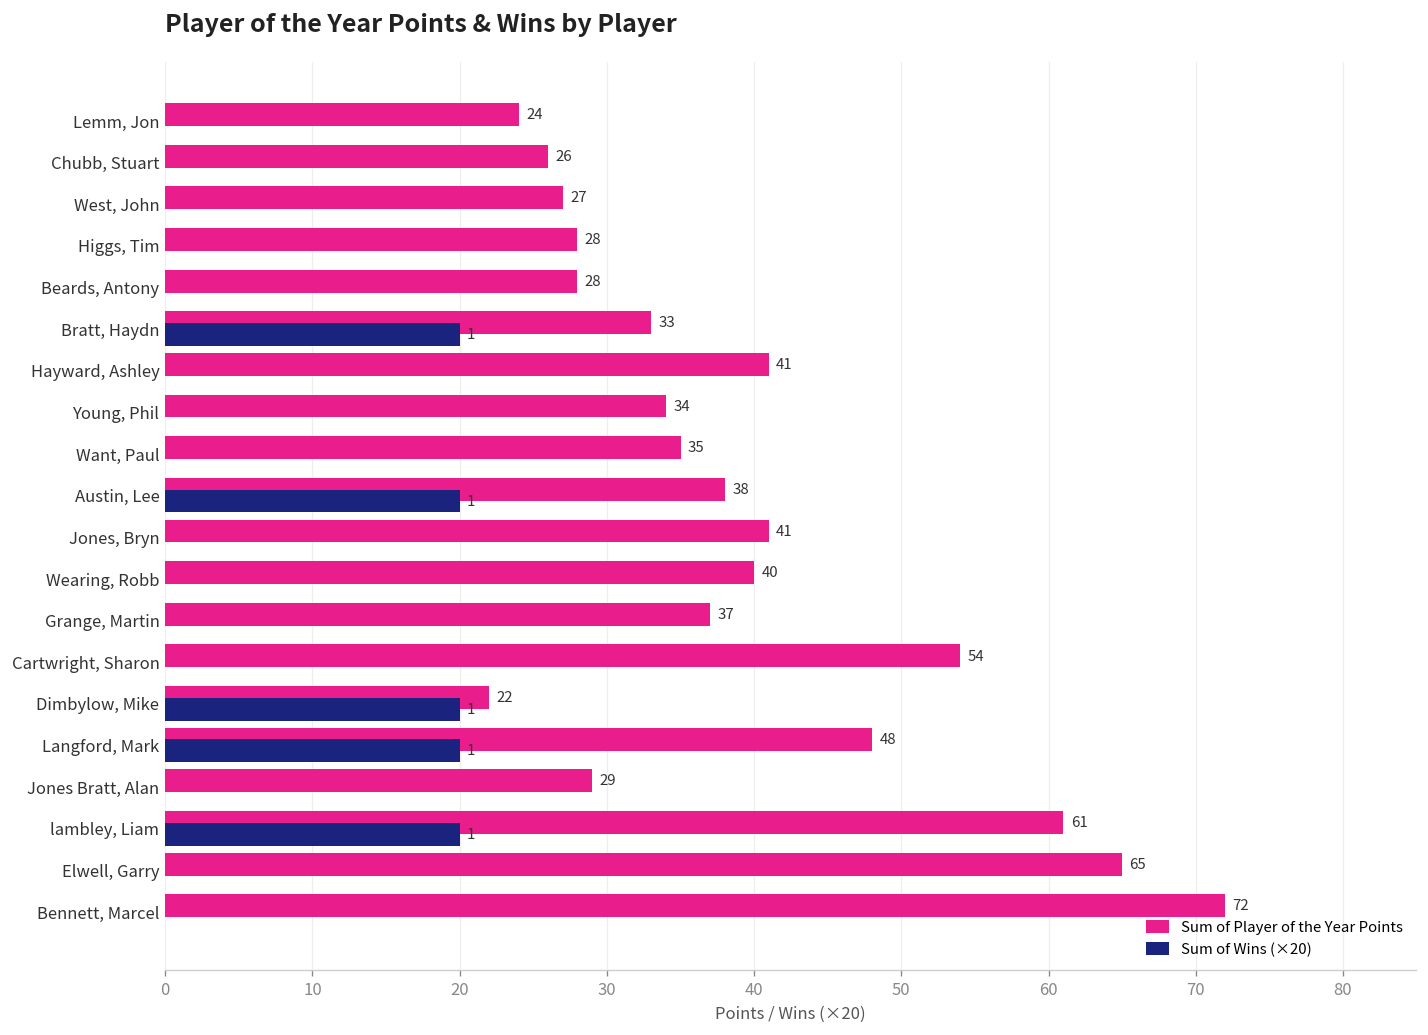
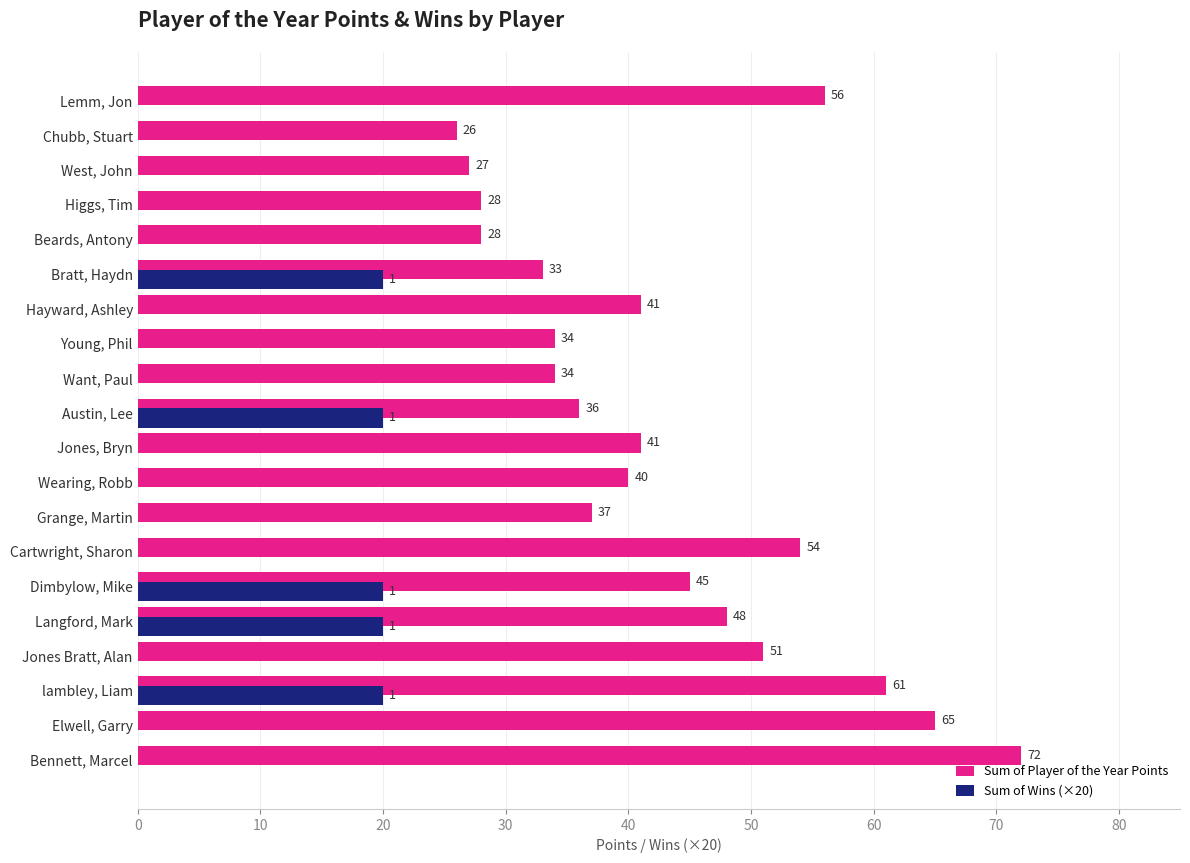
  {
    "Sum of Player of the Year Points": {
-     "Lemm, Jon": 24,
+     "Lemm, Jon": 56,
      "Chubb, Stuart": 26,
      "West, John": 27,
      "Higgs, Tim": 28,
      "Beards, Antony": 28,
      "Bratt, Haydn": 33,
      "Hayward, Ashley": 41,
      "Young, Phil": 34,
-     "Want, Paul": 35,
-     "Austin, Lee": 38,
+     "Want, Paul": 34,
+     "Austin, Lee": 36,
      "Jones, Bryn": 41,
      "Wearing, Robb": 40,
      "Grange, Martin": 37,
      "Cartwright, Sharon": 54,
-     "Dimbylow, Mike": 22,
+     "Dimbylow, Mike": 45,
      "Langford, Mark": 48,
-     "Jones Bratt, Alan": 29,
+     "Jones Bratt, Alan": 51,
      "lambley, Liam": 61,
      "Elwell, Garry": 65,
      "Bennett, Marcel": 72
    },
    "Sum of Wins (×20)": {
      "Lemm, Jon": 0.0,
      "Chubb, Stuart": 0.0,
      "West, John": 0.0,
      "Higgs, Tim": 0.0,
      "Beards, Antony": 0.0,
      "Hayward, Ashley": 0.0,
      "Young, Phil": 0.0,
      "Want, Paul": 0.0,
      "Jones, Bryn": 0.0,
      "Wearing, Robb": 0.0,
      "Grange, Martin": 0.0,
      "Cartwright, Sharon": 0.0,
      "Jones Bratt, Alan": 0.0,
      "Elwell, Garry": 0.0,
      "Bennett, Marcel": 0.0
    }
  }
